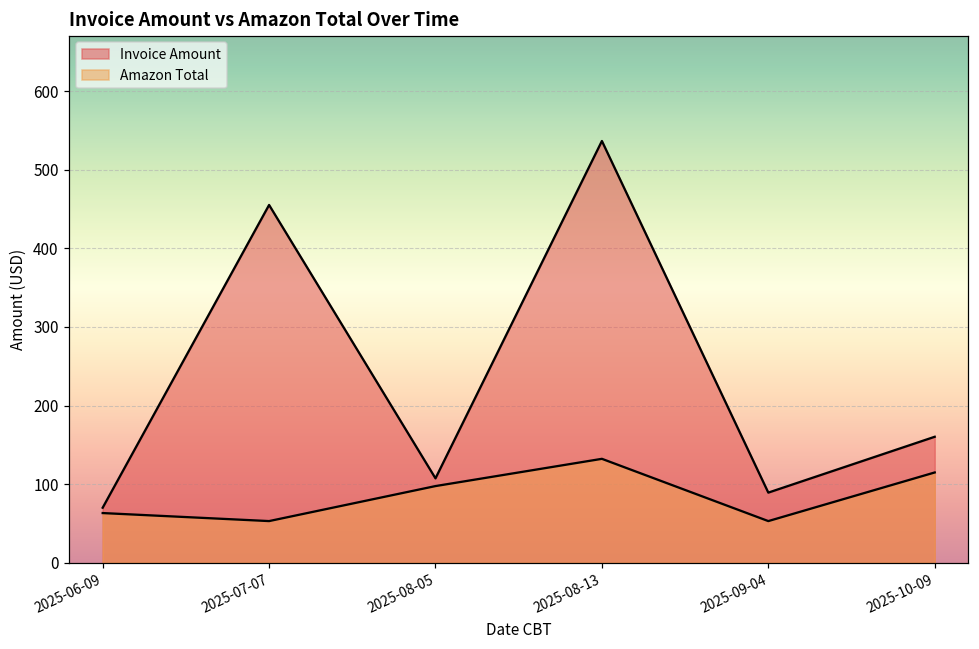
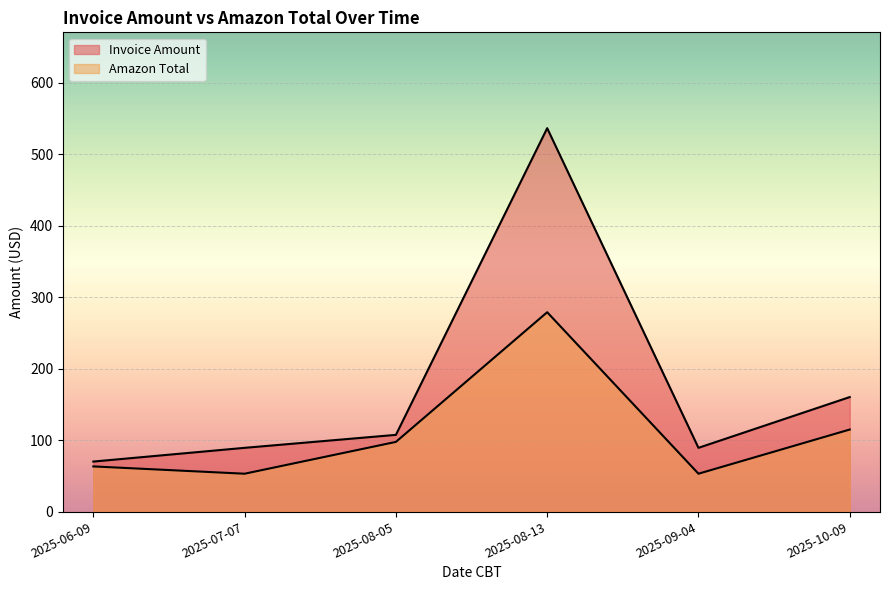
  {
    "Invoice Amount": {
      "2025-06-09": 70,
-     "2025-07-07": 460,
+     "2025-07-07": 90,
      "2025-08-05": 110,
      "2025-08-13": 540,
      "2025-09-04": 90,
      "2025-10-09": 160
    },
    "Amazon Total": {
      "2025-06-09": 60,
      "2025-07-07": 50,
      "2025-08-05": 100,
-     "2025-08-13": 130,
+     "2025-08-13": 280,
      "2025-09-04": 50,
      "2025-10-09": 110
    }
  }
